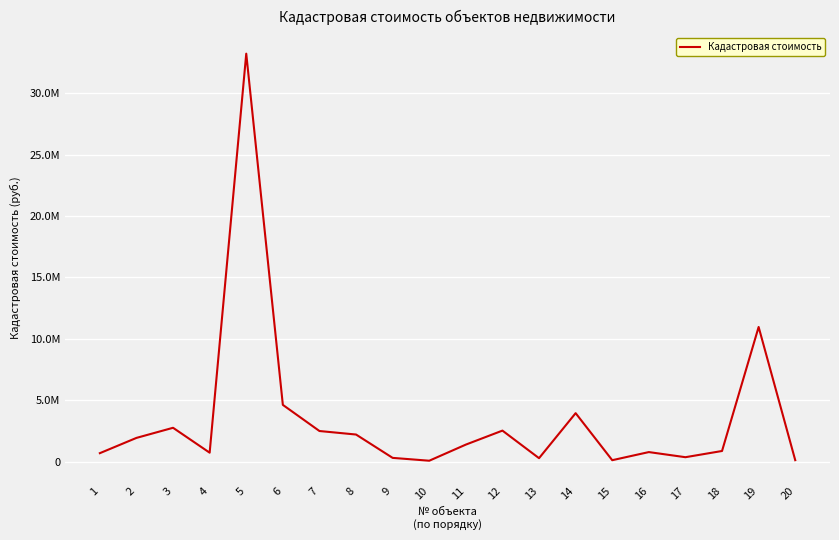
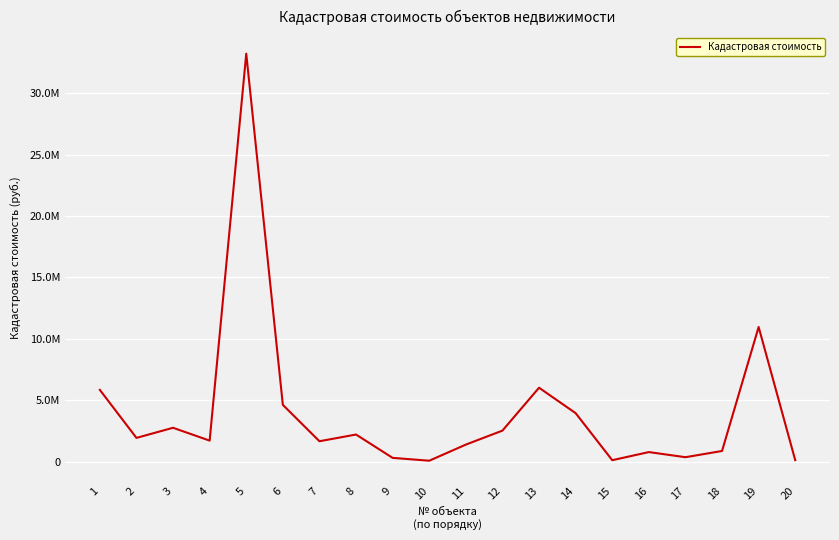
  {
-   "1": 700000,
+   "1": 5900000,
    "2": 1900000,
    "3": 2800000,
-   "4": 700000,
+   "4": 1700000,
    "5": 33200000,
    "6": 4600000,
-   "7": 2500000,
+   "7": 1700000,
    "8": 2200000,
    "9": 300000,
    "10": 100000,
    "11": 1400000,
    "12": 2500000,
-   "13": 300000,
+   "13": 6000000,
    "14": 4000000,
    "15": 100000,
    "16": 800000,
    "17": 400000,
    "18": 900000,
    "19": 11000000,
    "20": 100000
  }
